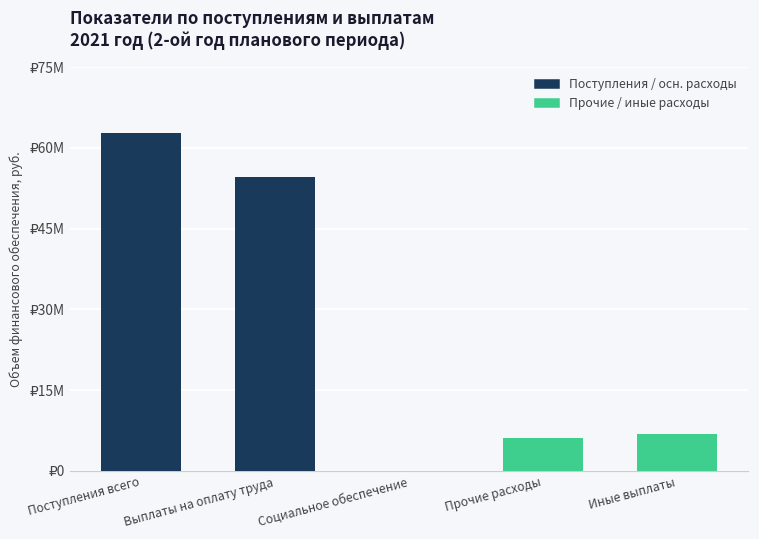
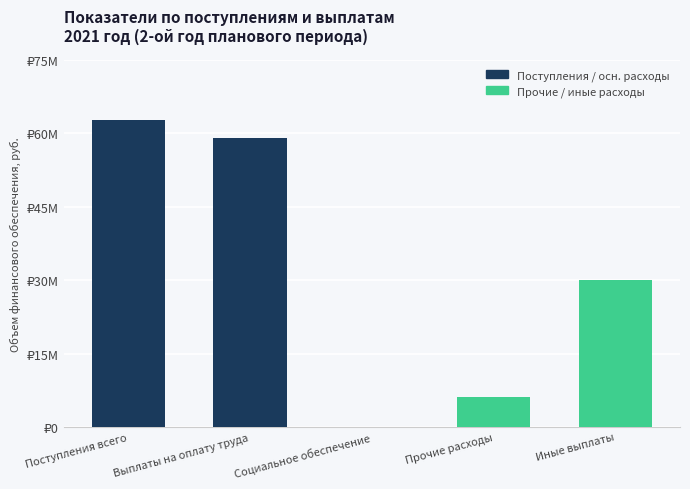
  {
    "Поступления всего": "₽63000000",
-   "Выплаты на оплату труда": "₽55000000",
+   "Выплаты на оплату труда": "₽59000000",
    "Социальное обеспечение": "₽0",
    "Прочие расходы": "₽6000000",
-   "Иные выплаты": "₽7000000"
+   "Иные выплаты": "₽30000000"
  }
